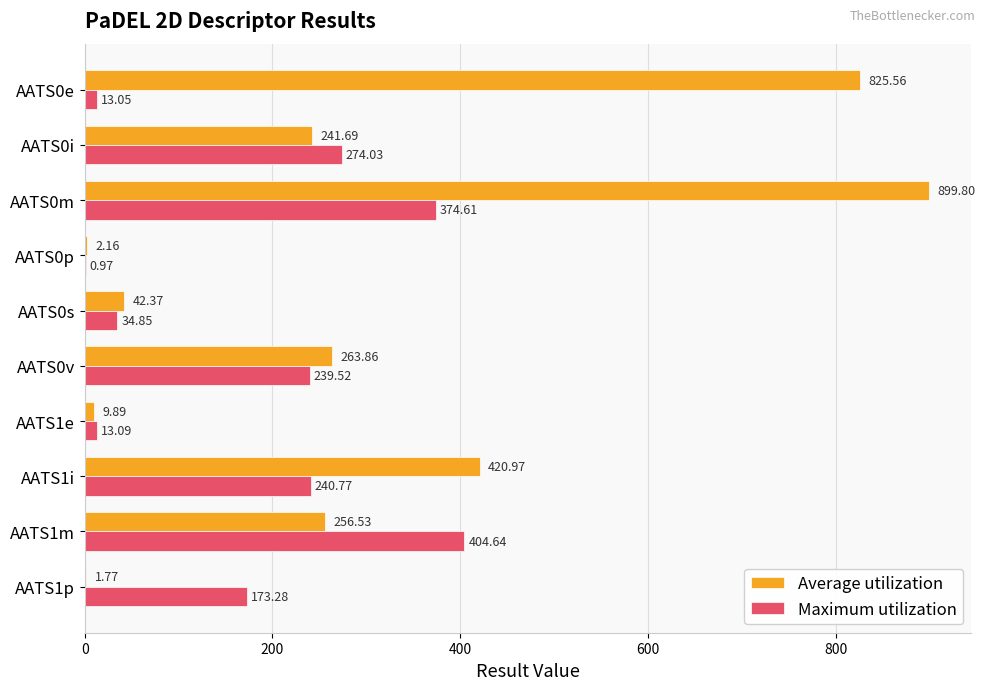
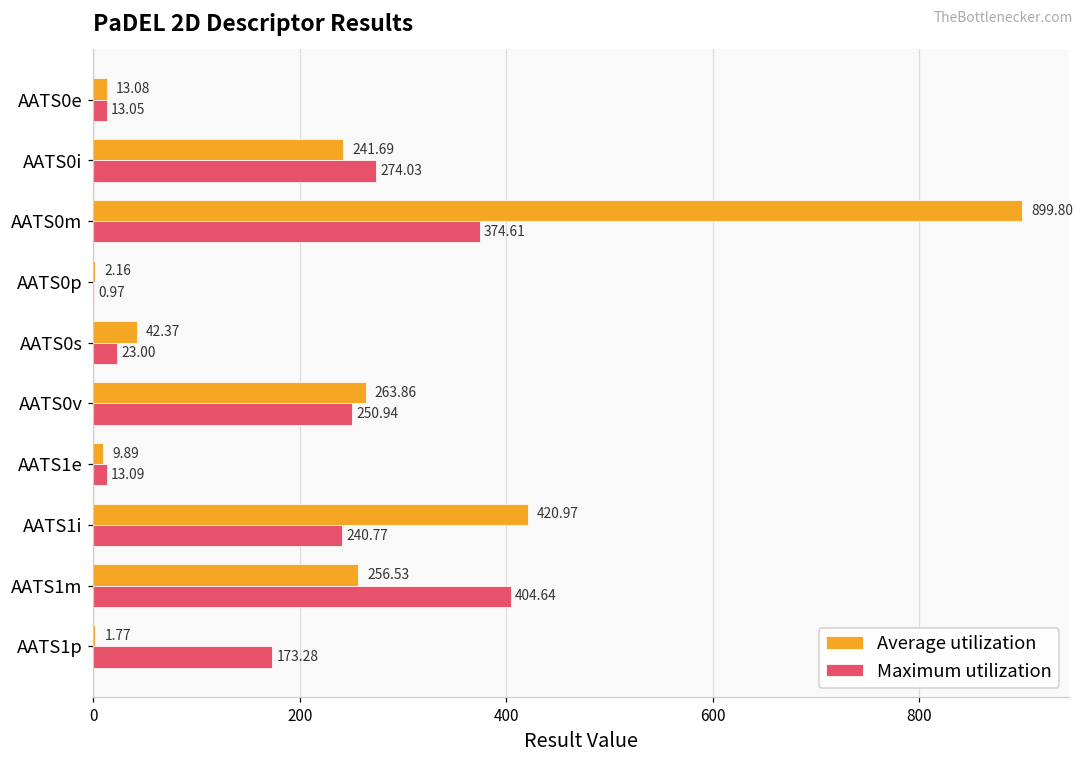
  {
    "Average utilization": {
-     "AATS0e": 825.56,
+     "AATS0e": 13.08,
      "AATS0i": 241.69,
      "AATS0m": 899.80,
      "AATS0p": 2.16,
      "AATS0s": 42.37,
      "AATS0v": 263.86,
      "AATS1e": 9.89,
      "AATS1i": 420.97,
      "AATS1m": 256.53,
      "AATS1p": 1.77
    },
    "Maximum utilization": {
      "AATS0e": 13.05,
      "AATS0i": 274.03,
      "AATS0m": 374.61,
      "AATS0p": 0.97,
-     "AATS0s": 34.85,
-     "AATS0v": 239.52,
+     "AATS0s": 23.00,
+     "AATS0v": 250.94,
      "AATS1e": 13.09,
      "AATS1i": 240.77,
      "AATS1m": 404.64,
      "AATS1p": 173.28
    }
  }
